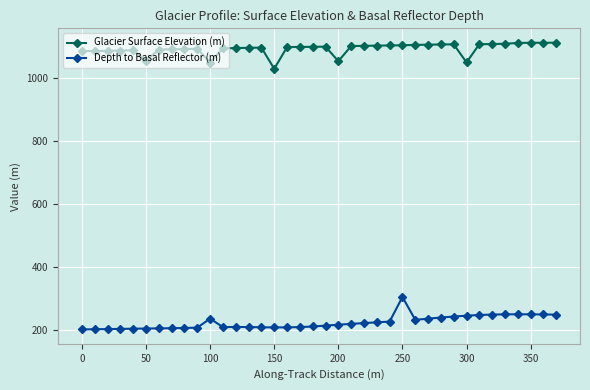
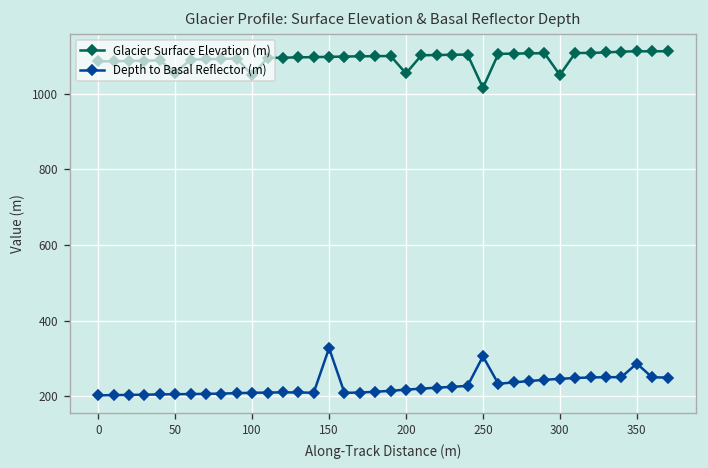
  {
    "Glacier Surface Elevation (m)": {
-     "150": 1030,
+     "150": 1100,
      "200": 1050,
-     "250": 1100,
+     "250": 1020,
      "300": 1050,
      "350": 1110
    },
    "Depth to Basal Reflector (m)": {
      "0": 200,
      "50": 210,
-     "100": 240,
-     "150": 210,
+     "100": 210,
+     "150": 330,
      "200": 220,
      "250": 310,
      "300": 250,
-     "350": 250
+     "350": 290
    }
  }
